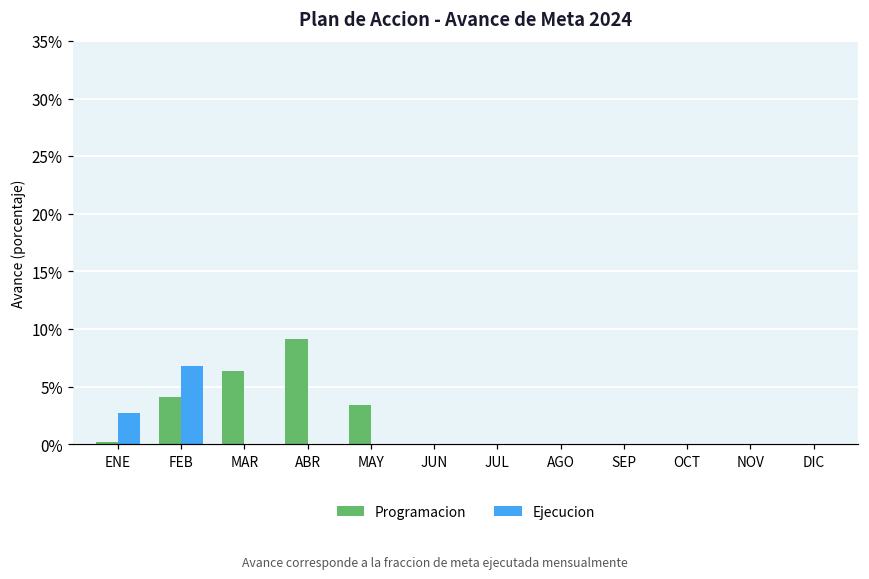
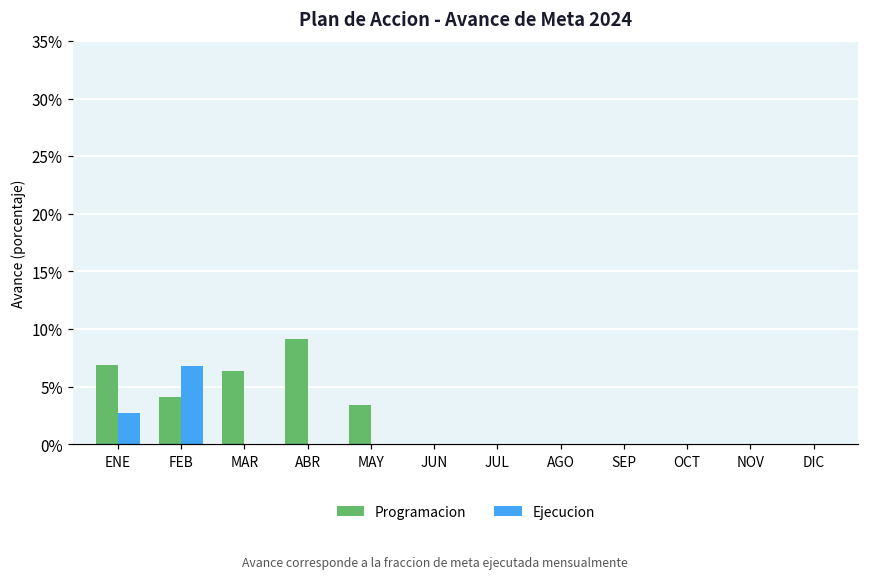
  {
    "Programacion": {
-     "ENE": "0.2%",
+     "ENE": "6.9%",
      "FEB": "4.1%",
      "MAR": "6.4%",
      "ABR": "9.1%",
      "MAY": "3.5%",
      "JUN": "0.0%",
      "JUL": "0.0%",
      "AGO": "0.0%",
      "SEP": "0.0%",
      "OCT": "0.0%",
      "NOV": "0.0%",
      "DIC": "0.0%"
    },
    "Ejecucion": {
      "ENE": "2.7%",
      "FEB": "6.8%",
      "MAR": "0.0%",
      "ABR": "0.0%",
      "MAY": "0.0%",
      "JUN": "0.0%",
      "JUL": "0.0%",
      "AGO": "0.0%",
      "SEP": "0.0%",
      "OCT": "0.0%",
      "NOV": "0.0%",
      "DIC": "0.0%"
    }
  }
